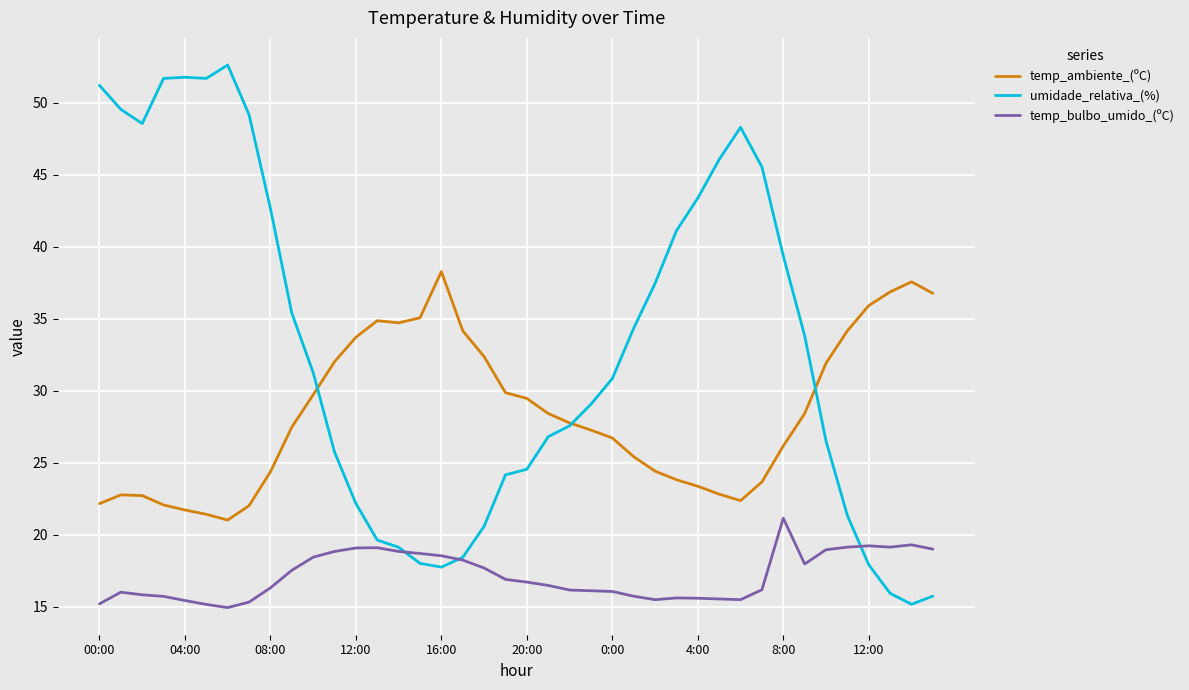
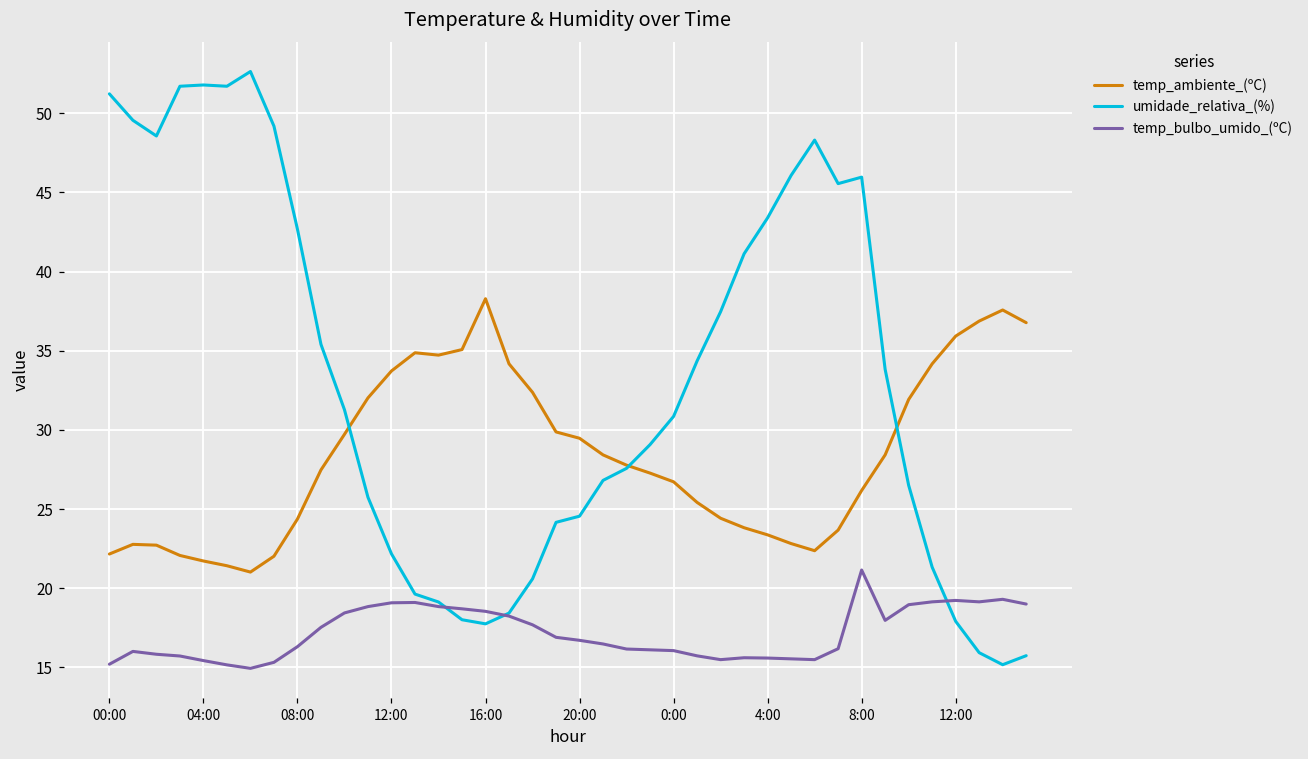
  {
    "temp_ambiente_(ºC)": {
      "00:00": 22.2,
      "04:00": 21.7,
      "08:00": 24.4,
      "16:00": 38.3,
      "20:00": 29.5,
      "0:00": 26.7,
      "4:00": 23.4,
      "8:00": 26.2
    },
    "umidade_relativa_(%)": {
      "00:00": 51.2,
      "04:00": 51.8,
      "08:00": 42.7,
      "16:00": 17.8,
      "20:00": 24.6,
      "0:00": 30.9,
      "4:00": 43.4,
-     "8:00": 39.4
+     "8:00": 46.0
    },
    "temp_bulbo_umido_(ºC)": {
      "00:00": 15.2,
      "04:00": 15.4,
      "08:00": 16.3,
      "16:00": 18.5,
      "20:00": 16.7,
      "0:00": 16.1,
      "4:00": 15.6,
      "8:00": 21.2
    }
  }
